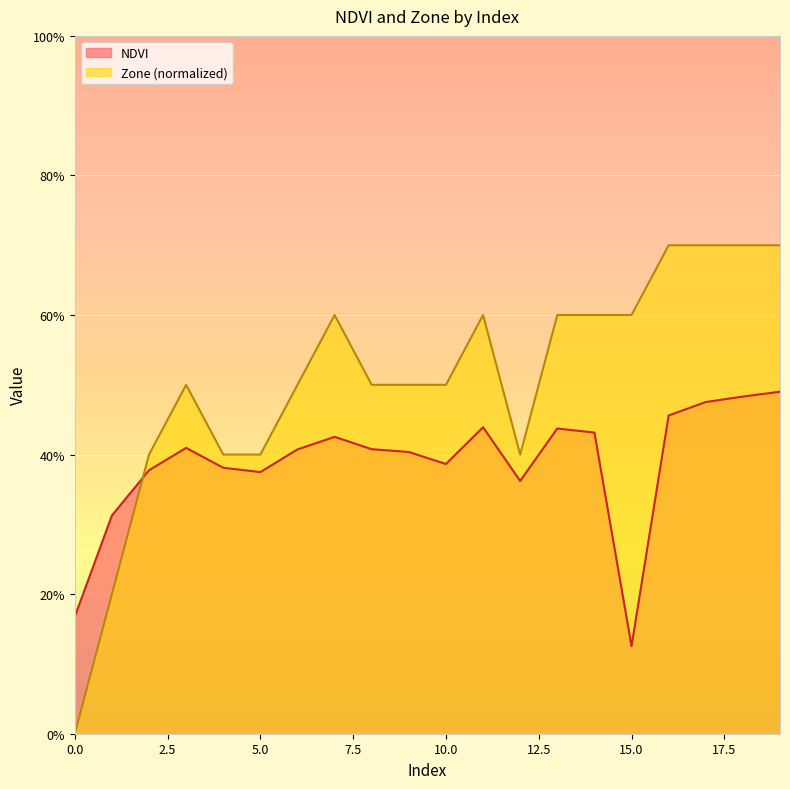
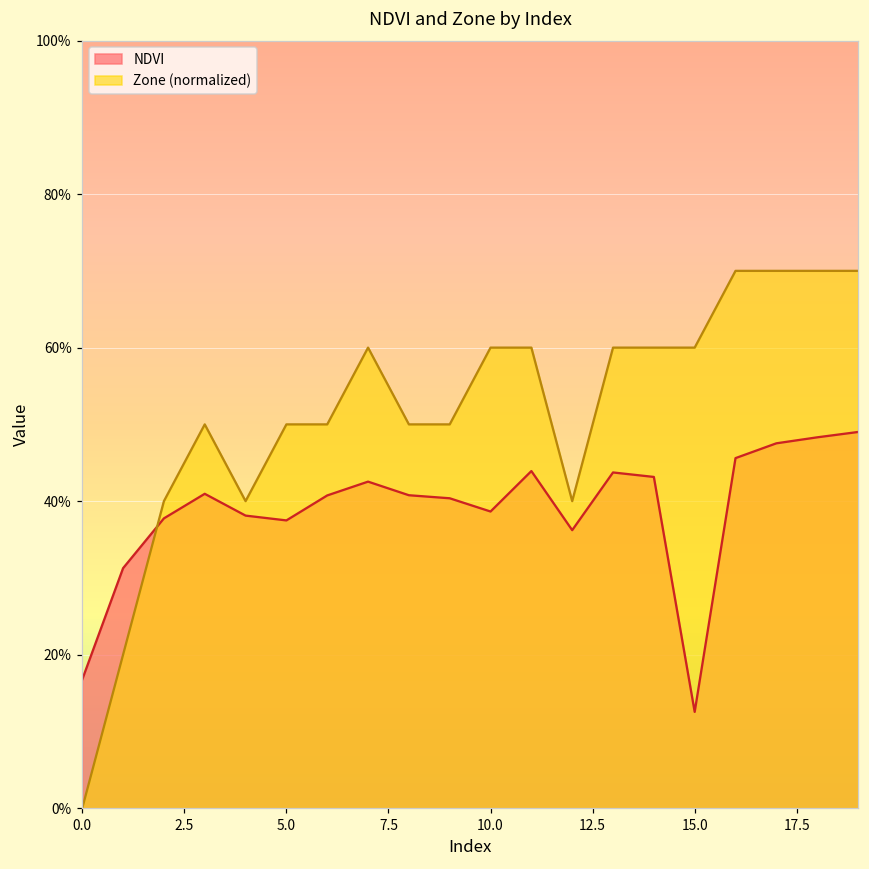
  {
    "NDVI": {
      "0.0": "17%",
      "5.0": "37%",
      "10.0": "39%",
      "15.0": "13%"
    },
    "Zone (normalized)": {
      "0.0": "0%",
-     "5.0": "40%",
-     "10.0": "50%",
+     "5.0": "50%",
+     "10.0": "60%",
      "15.0": "60%"
    }
  }
